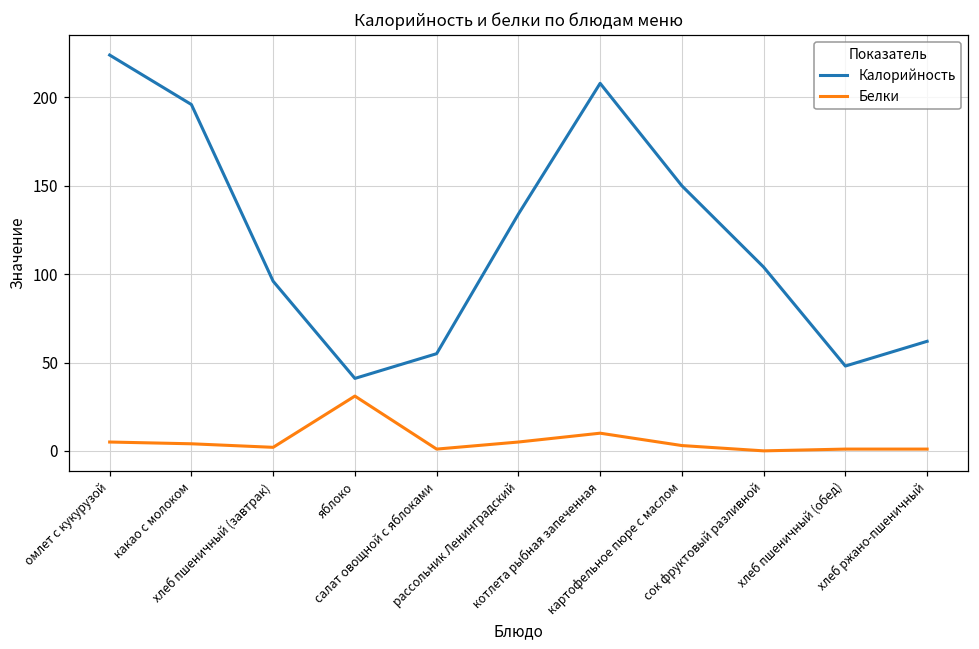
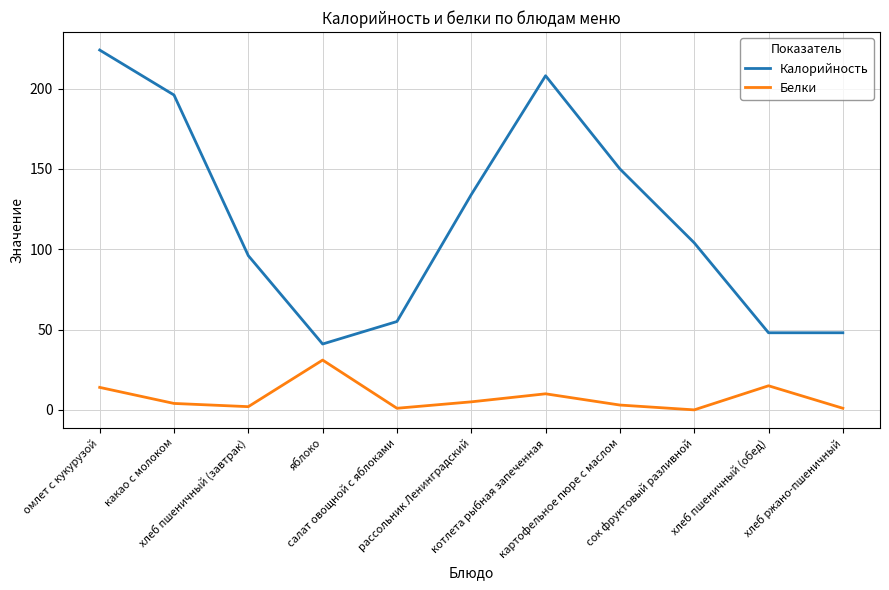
  {
    "Калорийность": {
      "омлет с кукурузой": 224,
      "какао с молоком": 196,
      "хлеб пшеничный (завтрак)": 96,
      "яблоко": 41,
      "салат овощной с яблоками": 55,
      "рассольник Ленинградский": 134,
      "котлета рыбная запеченная": 208,
      "картофельное пюре с маслом": 150,
      "сок фруктовый разливной": 104,
      "хлеб пшеничный (обед)": 48,
-     "хлеб ржано-пшеничный": 62
+     "хлеб ржано-пшеничный": 48
    },
    "Белки": {
-     "омлет с кукурузой": 5,
+     "омлет с кукурузой": 14,
      "какао с молоком": 4,
      "хлеб пшеничный (завтрак)": 2,
      "яблоко": 31,
      "салат овощной с яблоками": 1,
      "рассольник Ленинградский": 5,
      "котлета рыбная запеченная": 10,
      "картофельное пюре с маслом": 3,
      "сок фруктовый разливной": 0,
-     "хлеб пшеничный (обед)": 1,
+     "хлеб пшеничный (обед)": 15,
      "хлеб ржано-пшеничный": 1
    }
  }
